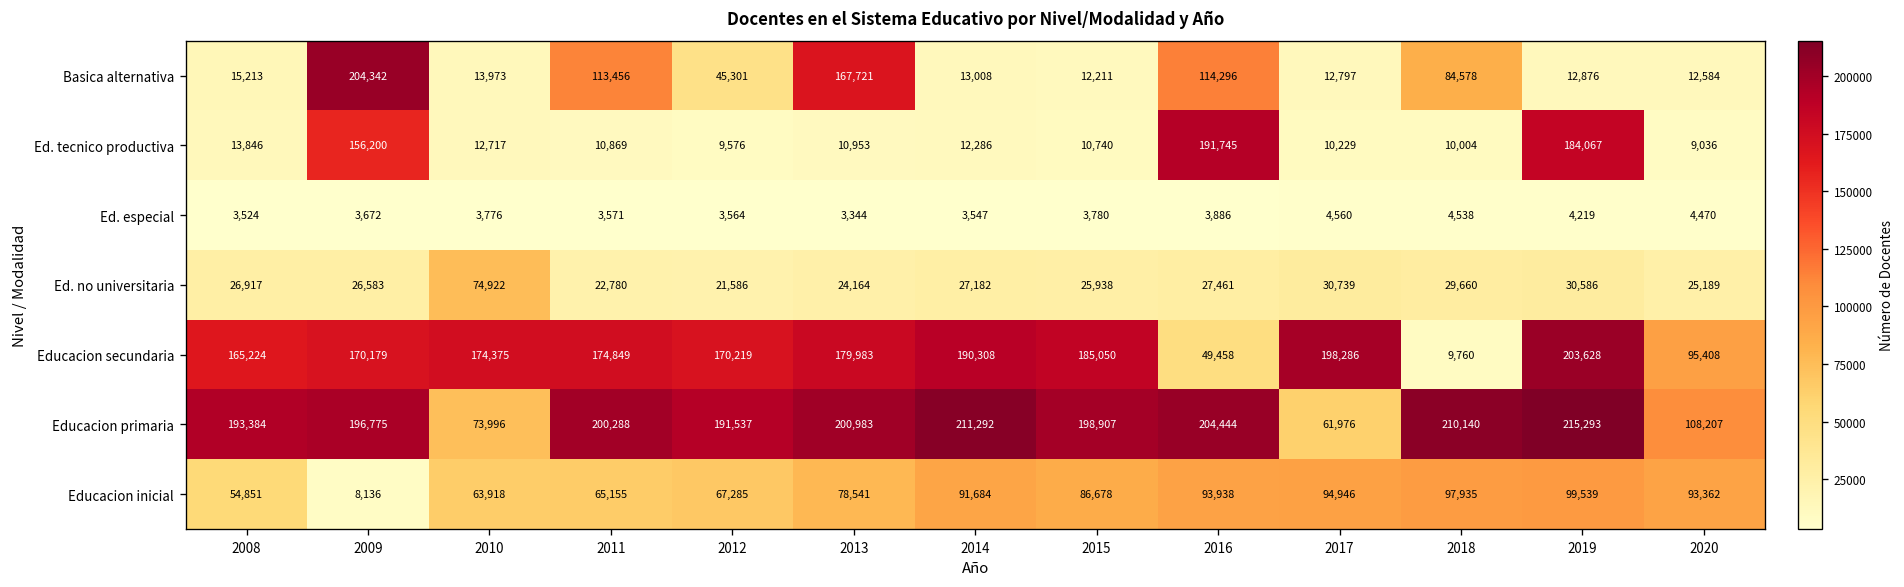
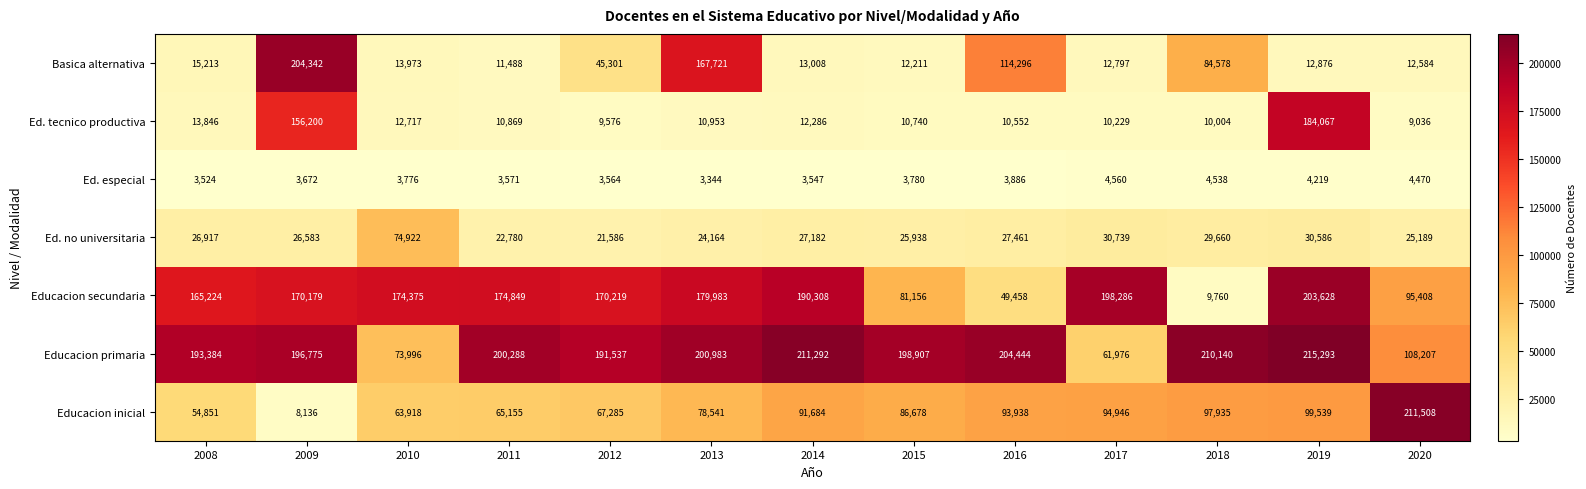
  {
    "Basica alternativa": {
      "2008": "15,213",
      "2009": "204,342",
      "2010": "13,973",
-     "2011": "113,456",
+     "2011": "11,488",
      "2012": "45,301",
      "2013": "167,721",
      "2014": "13,008",
      "2015": "12,211",
      "2016": "114,296",
      "2017": "12,797",
      "2018": "84,578",
      "2019": "12,876",
      "2020": "12,584"
    },
    "Ed. tecnico productiva": {
      "2008": "13,846",
      "2009": "156,200",
      "2010": "12,717",
      "2011": "10,869",
      "2012": "9,576",
      "2013": "10,953",
      "2014": "12,286",
      "2015": "10,740",
-     "2016": "191,745",
+     "2016": "10,552",
      "2017": "10,229",
      "2018": "10,004",
      "2019": "184,067",
      "2020": "9,036"
    },
    "Ed. especial": {
      "2008": "3,524",
      "2009": "3,672",
      "2010": "3,776",
      "2011": "3,571",
      "2012": "3,564",
      "2013": "3,344",
      "2014": "3,547",
      "2015": "3,780",
      "2016": "3,886",
      "2017": "4,560",
      "2018": "4,538",
      "2019": "4,219",
      "2020": "4,470"
    },
    "Ed. no universitaria": {
      "2008": "26,917",
      "2009": "26,583",
      "2010": "74,922",
      "2011": "22,780",
      "2012": "21,586",
      "2013": "24,164",
      "2014": "27,182",
      "2015": "25,938",
      "2016": "27,461",
      "2017": "30,739",
      "2018": "29,660",
      "2019": "30,586",
      "2020": "25,189"
    },
    "Educacion secundaria": {
      "2008": "165,224",
      "2009": "170,179",
      "2010": "174,375",
      "2011": "174,849",
      "2012": "170,219",
      "2013": "179,983",
      "2014": "190,308",
-     "2015": "185,050",
+     "2015": "81,156",
      "2016": "49,458",
      "2017": "198,286",
      "2018": "9,760",
      "2019": "203,628",
      "2020": "95,408"
    },
    "Educacion primaria": {
      "2008": "193,384",
      "2009": "196,775",
      "2010": "73,996",
      "2011": "200,288",
      "2012": "191,537",
      "2013": "200,983",
      "2014": "211,292",
      "2015": "198,907",
      "2016": "204,444",
      "2017": "61,976",
      "2018": "210,140",
      "2019": "215,293",
      "2020": "108,207"
    },
    "Educacion inicial": {
      "2008": "54,851",
      "2009": "8,136",
      "2010": "63,918",
      "2011": "65,155",
      "2012": "67,285",
      "2013": "78,541",
      "2014": "91,684",
      "2015": "86,678",
      "2016": "93,938",
      "2017": "94,946",
      "2018": "97,935",
      "2019": "99,539",
-     "2020": "93,362"
+     "2020": "211,508"
    }
  }
